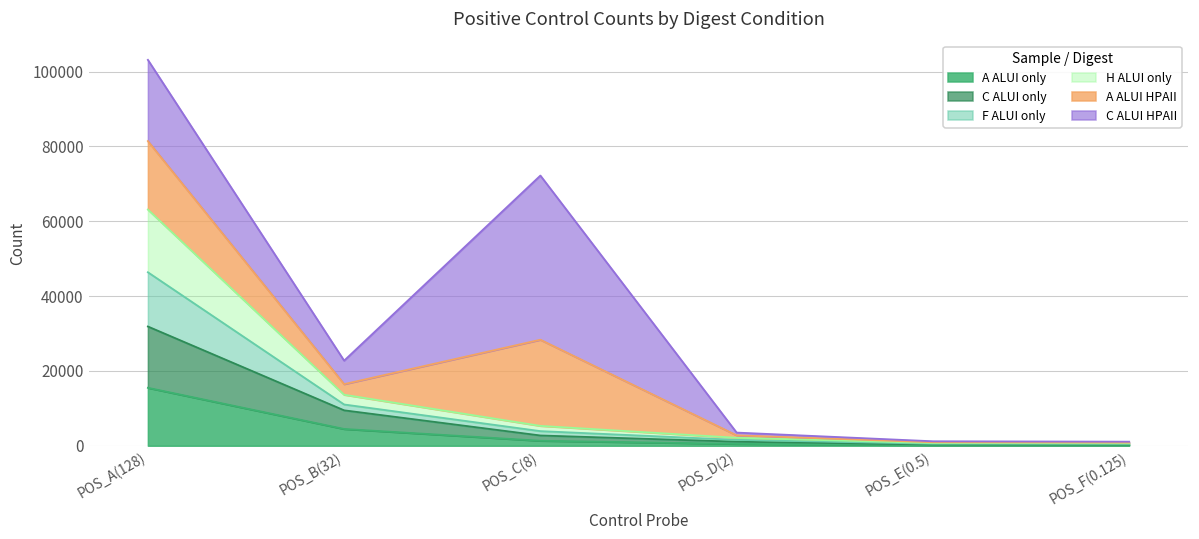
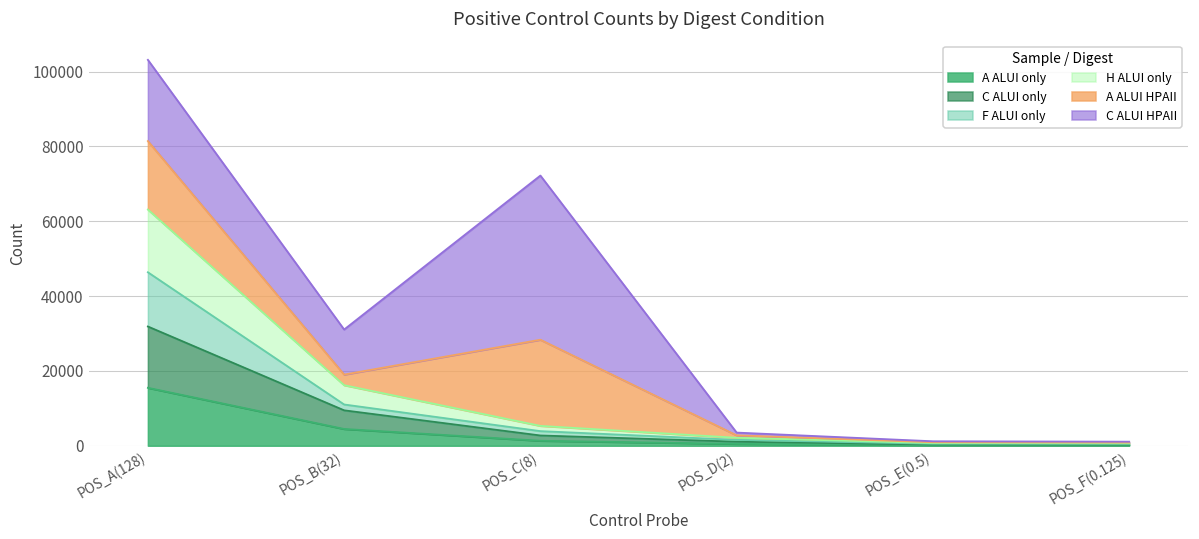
  {
    "F ALUI only": {
      "POS_A(128)": 14000,
      "POS_B(32)": 2000,
      "POS_C(8)": 1000
    },
    "H ALUI only": {
      "POS_A(128)": 17000,
-     "POS_B(32)": 3000,
+     "POS_B(32)": 5000,
      "POS_C(8)": 1000
    },
    "A ALUI HPAII": {
      "POS_A(128)": 18000,
      "POS_B(32)": 3000,
      "POS_C(8)": 23000
    },
    "C ALUI HPAII": {
      "POS_A(128)": 22000,
-     "POS_B(32)": 6000,
+     "POS_B(32)": 12000,
      "POS_C(8)": 44000
    }
  }
